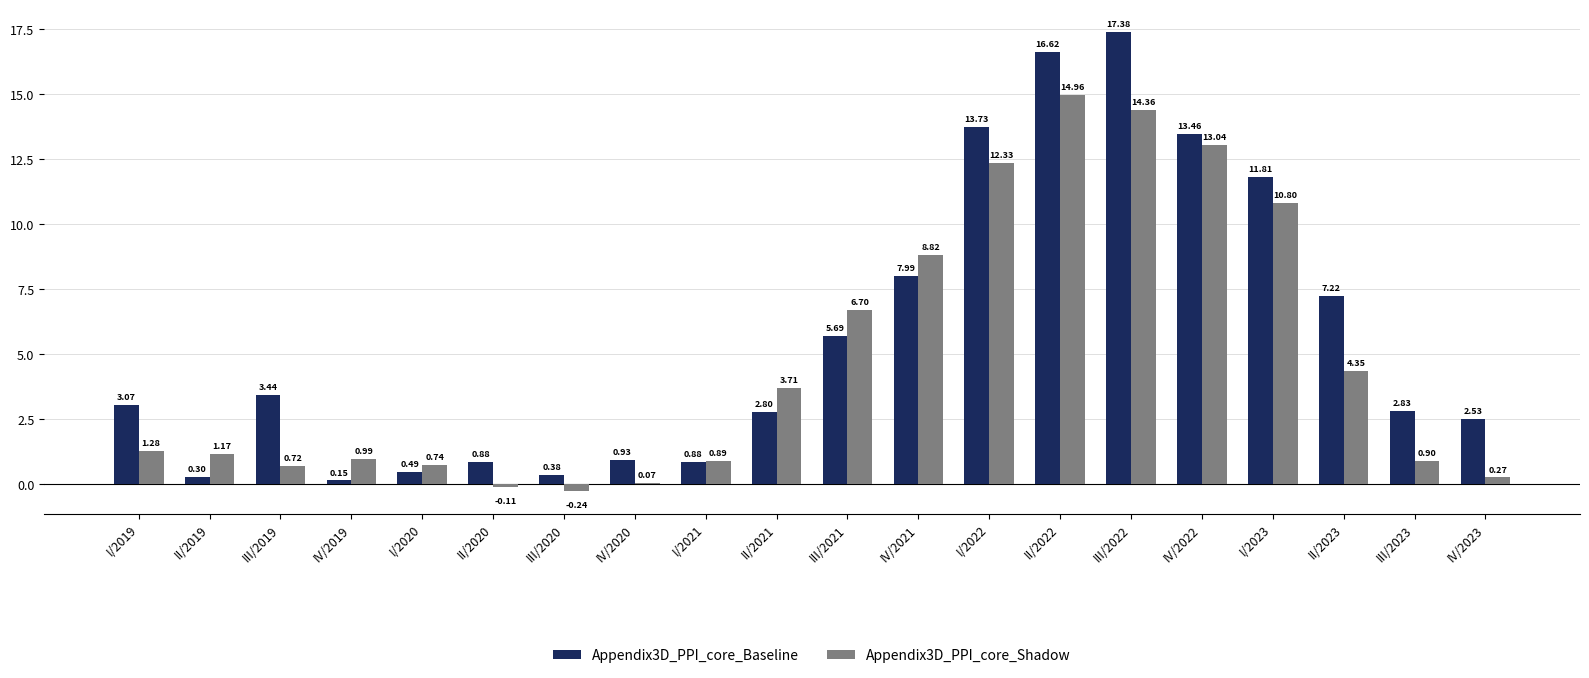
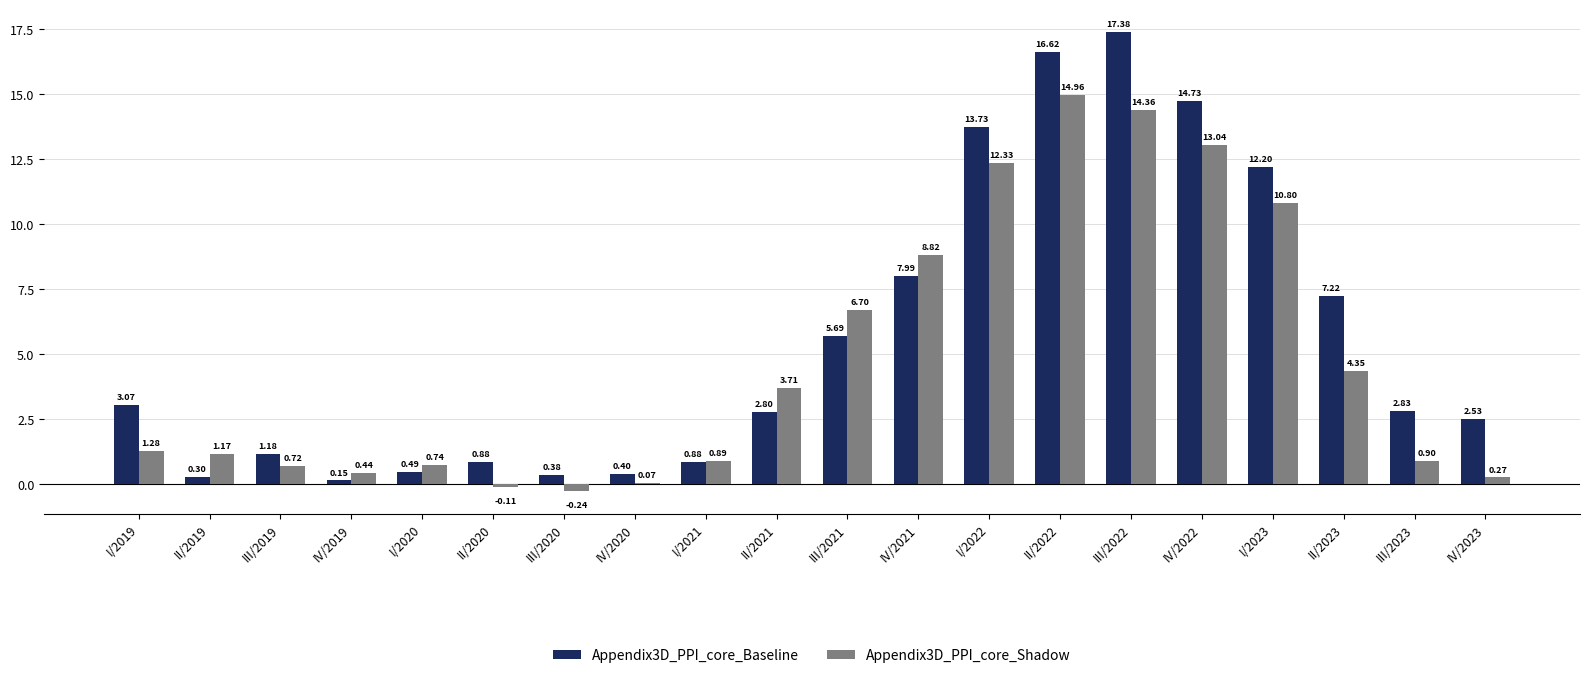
  {
    "Appendix3D_PPI_core_Baseline": {
      "I/2019": 3.07,
      "II/2019": 0.30,
-     "III/2019": 3.44,
+     "III/2019": 1.18,
      "IV/2019": 0.15,
      "I/2020": 0.49,
      "II/2020": 0.88,
      "III/2020": 0.38,
-     "IV/2020": 0.93,
+     "IV/2020": 0.40,
      "I/2021": 0.88,
      "II/2021": 2.80,
      "III/2021": 5.69,
      "IV/2021": 7.99,
      "I/2022": 13.73,
      "II/2022": 16.62,
      "III/2022": 17.38,
-     "IV/2022": 13.46,
-     "I/2023": 11.81,
+     "IV/2022": 14.73,
+     "I/2023": 12.20,
      "II/2023": 7.22,
      "III/2023": 2.83,
      "IV/2023": 2.53
    },
    "Appendix3D_PPI_core_Shadow": {
      "I/2019": 1.28,
      "II/2019": 1.17,
      "III/2019": 0.72,
-     "IV/2019": 0.99,
+     "IV/2019": 0.44,
      "I/2020": 0.74,
      "II/2020": -0.11,
      "III/2020": -0.24,
      "IV/2020": 0.07,
      "I/2021": 0.89,
      "II/2021": 3.71,
      "III/2021": 6.70,
      "IV/2021": 8.82,
      "I/2022": 12.33,
      "II/2022": 14.96,
      "III/2022": 14.36,
      "IV/2022": 13.04,
      "I/2023": 10.80,
      "II/2023": 4.35,
      "III/2023": 0.90,
      "IV/2023": 0.27
    }
  }
